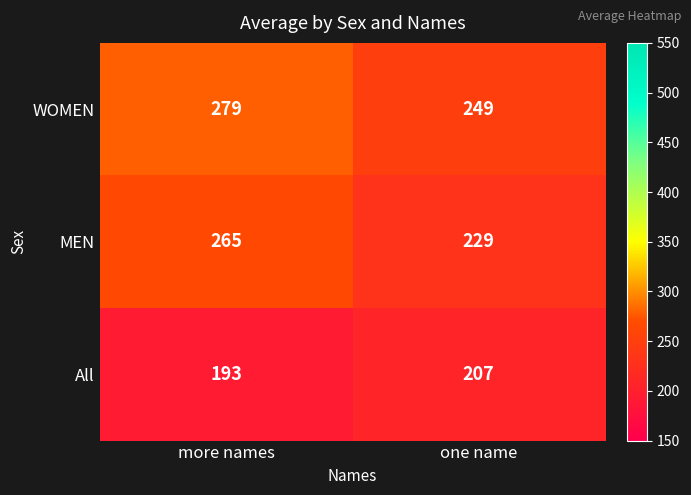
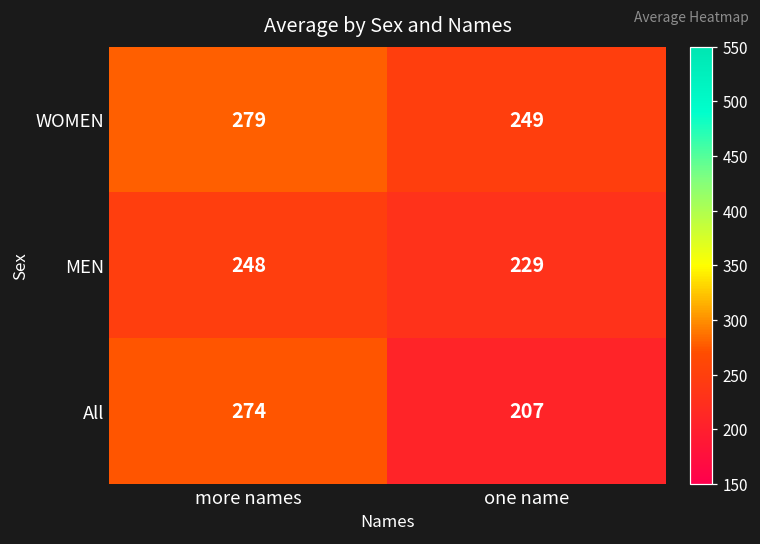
  {
    "WOMEN": {
      "more names": 279,
      "one name": 249
    },
    "MEN": {
-     "more names": 265,
+     "more names": 248,
      "one name": 229
    },
    "All": {
-     "more names": 193,
+     "more names": 274,
      "one name": 207
    }
  }
